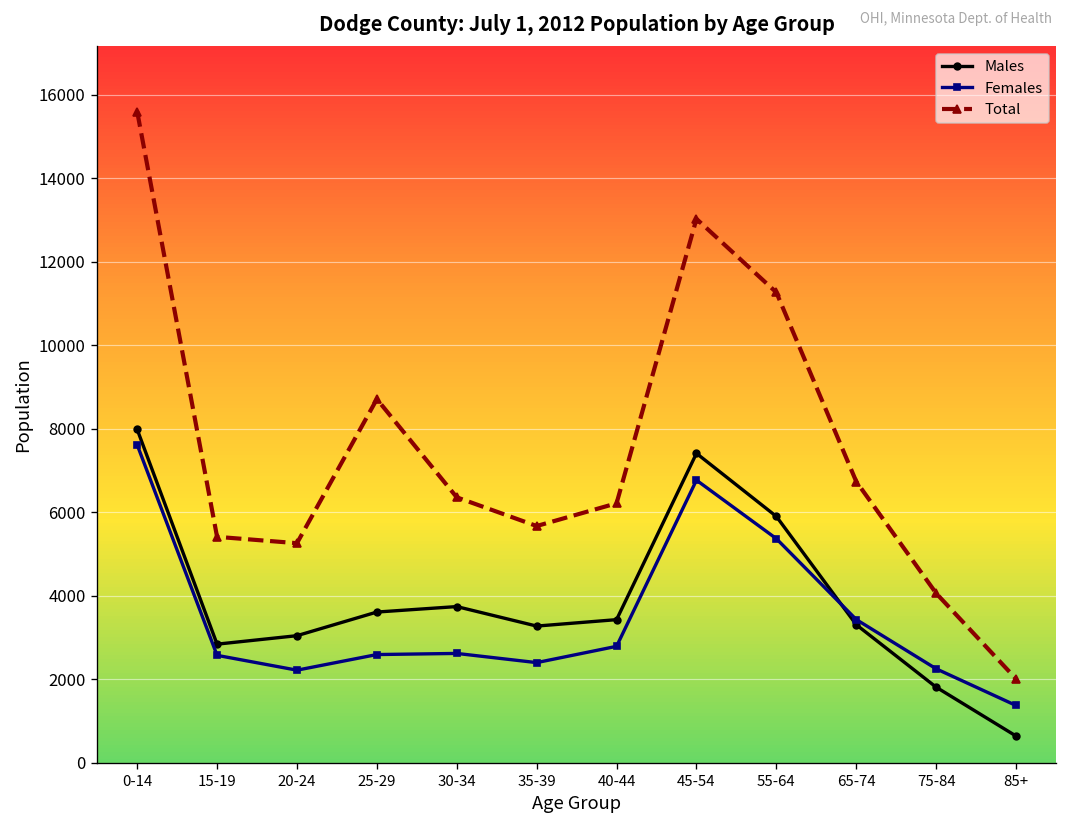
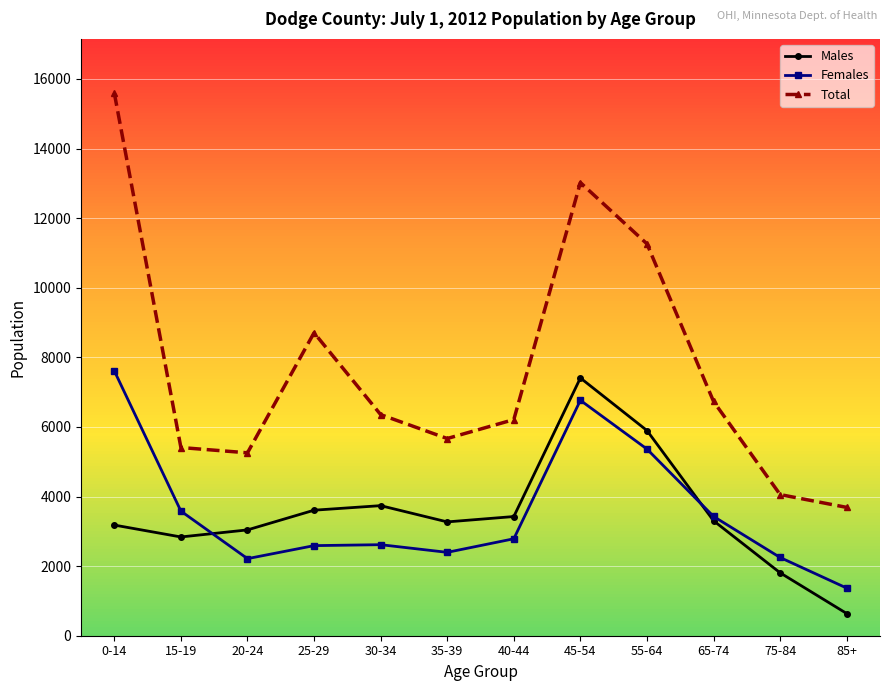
  {
    "Males": {
-     "0-14": 8000,
+     "0-14": 3200,
      "15-19": 2800,
      "20-24": 3000,
      "25-29": 3600,
      "30-34": 3700,
      "35-39": 3300,
      "40-44": 3400,
      "45-54": 7400,
      "55-64": 5900,
      "65-74": 3300,
      "75-84": 1800,
      "85+": 600
    },
    "Females": {
      "0-14": 7600,
-     "15-19": 2600,
+     "15-19": 3600,
      "20-24": 2200,
      "25-29": 2600,
      "30-34": 2600,
      "35-39": 2400,
      "40-44": 2800,
      "45-54": 6800,
      "55-64": 5400,
      "65-74": 3400,
      "75-84": 2200,
      "85+": 1400
    },
    "Total": {
      "0-14": 15600,
      "15-19": 5400,
      "20-24": 5300,
      "25-29": 8700,
      "30-34": 6400,
      "35-39": 5700,
      "40-44": 6200,
      "45-54": 13000,
      "55-64": 11300,
      "65-74": 6700,
      "75-84": 4100,
-     "85+": 2000
+     "85+": 3700
    }
  }
